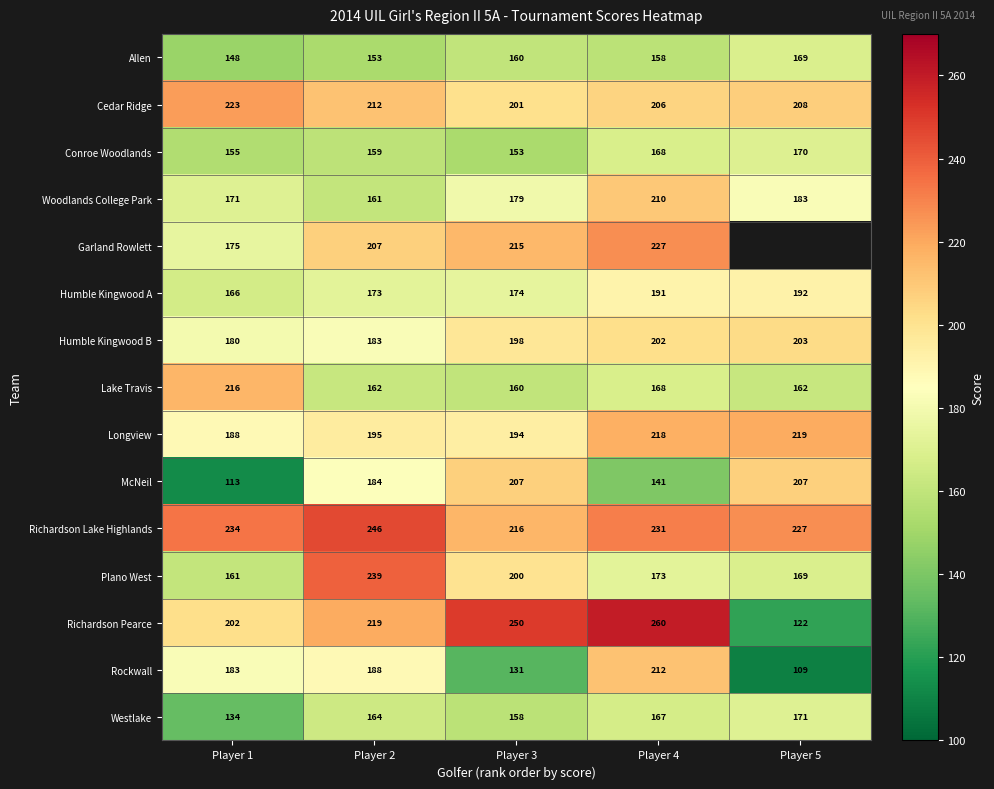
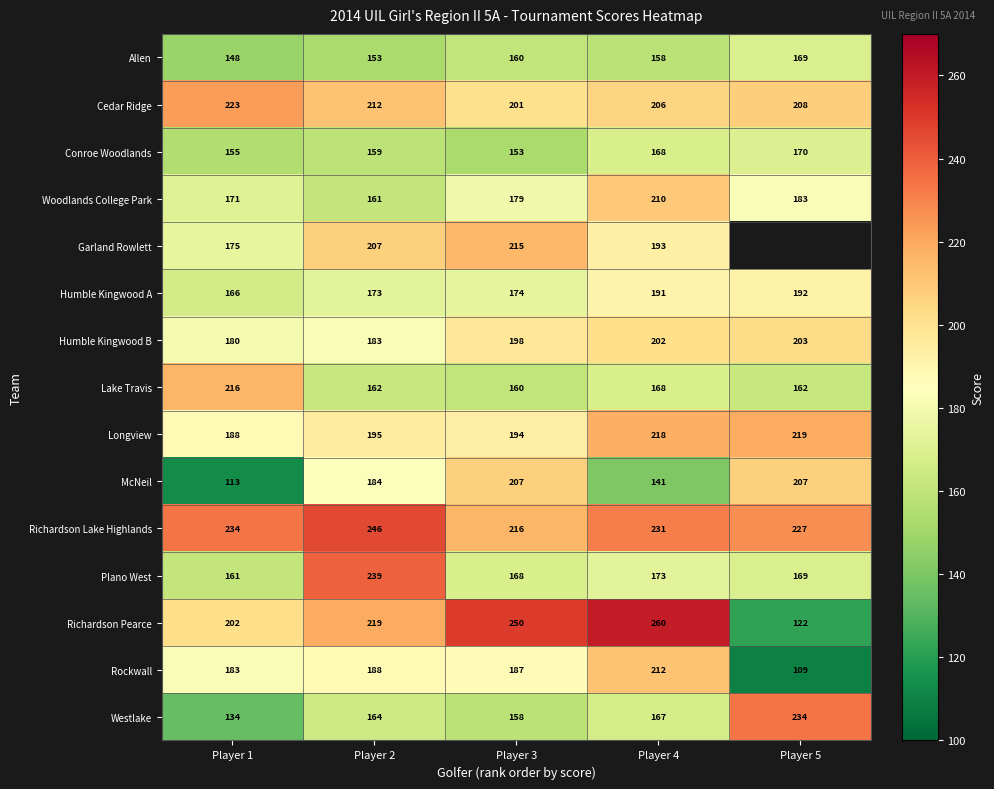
  {
    "Allen": {
      "Player 1": 148,
      "Player 2": 153,
      "Player 3": 160,
      "Player 4": 158,
      "Player 5": 169
    },
    "Cedar Ridge": {
      "Player 1": 223,
      "Player 2": 212,
      "Player 3": 201,
      "Player 4": 206,
      "Player 5": 208
    },
    "Conroe Woodlands": {
      "Player 1": 155,
      "Player 2": 159,
      "Player 3": 153,
      "Player 4": 168,
      "Player 5": 170
    },
    "Woodlands College Park": {
      "Player 1": 171,
      "Player 2": 161,
      "Player 3": 179,
      "Player 4": 210,
      "Player 5": 183
    },
    "Garland Rowlett": {
      "Player 1": 175,
      "Player 2": 207,
      "Player 3": 215,
-     "Player 4": 227
+     "Player 4": 193
    },
    "Humble Kingwood A": {
      "Player 1": 166,
      "Player 2": 173,
      "Player 3": 174,
      "Player 4": 191,
      "Player 5": 192
    },
    "Humble Kingwood B": {
      "Player 1": 180,
      "Player 2": 183,
      "Player 3": 198,
      "Player 4": 202,
      "Player 5": 203
    },
    "Lake Travis": {
      "Player 1": 216,
      "Player 2": 162,
      "Player 3": 160,
      "Player 4": 168,
      "Player 5": 162
    },
    "Longview": {
      "Player 1": 188,
      "Player 2": 195,
      "Player 3": 194,
      "Player 4": 218,
      "Player 5": 219
    },
    "McNeil": {
      "Player 1": 113,
      "Player 2": 184,
      "Player 3": 207,
      "Player 4": 141,
      "Player 5": 207
    },
    "Richardson Lake Highlands": {
      "Player 1": 234,
      "Player 2": 246,
      "Player 3": 216,
      "Player 4": 231,
      "Player 5": 227
    },
    "Plano West": {
      "Player 1": 161,
      "Player 2": 239,
-     "Player 3": 200,
+     "Player 3": 168,
      "Player 4": 173,
      "Player 5": 169
    },
    "Richardson Pearce": {
      "Player 1": 202,
      "Player 2": 219,
      "Player 3": 250,
      "Player 4": 260,
      "Player 5": 122
    },
    "Rockwall": {
      "Player 1": 183,
      "Player 2": 188,
-     "Player 3": 131,
+     "Player 3": 187,
      "Player 4": 212,
      "Player 5": 109
    },
    "Westlake": {
      "Player 1": 134,
      "Player 2": 164,
      "Player 3": 158,
      "Player 4": 167,
-     "Player 5": 171
+     "Player 5": 234
    }
  }
